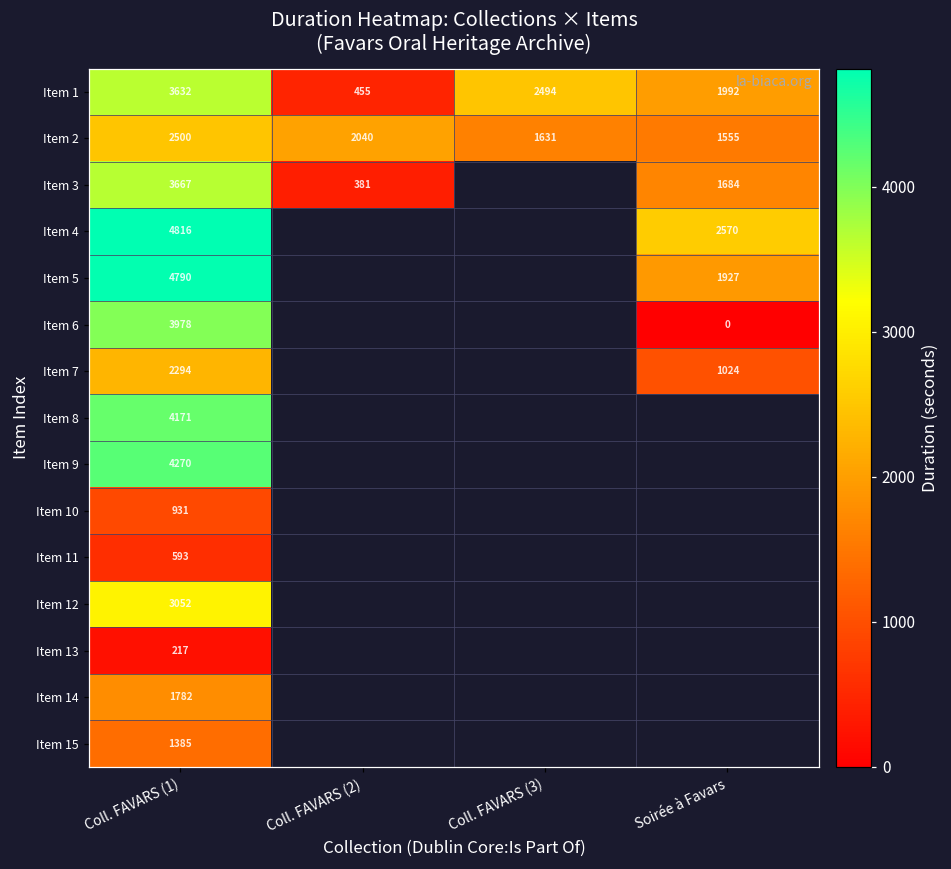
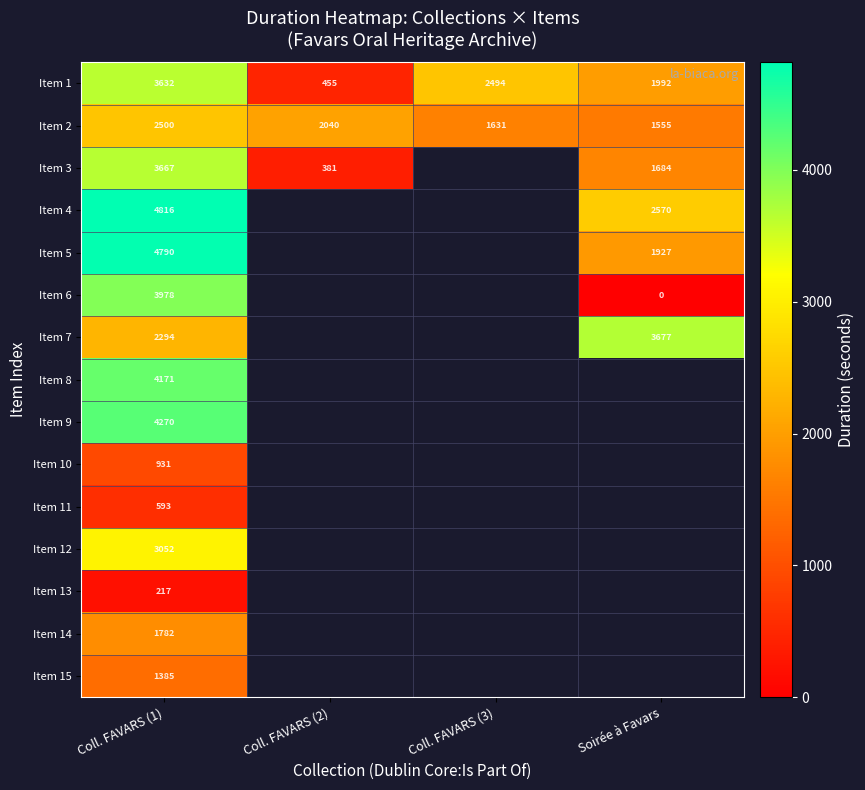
  {
    "Item 1": {
      "Coll. FAVARS (1)": 3632,
      "Coll. FAVARS (2)": 455,
      "Coll. FAVARS (3)": 2494
    },
    "Item 2": {
      "Coll. FAVARS (1)": 2500,
      "Coll. FAVARS (2)": 2040,
      "Coll. FAVARS (3)": 1631,
      "Soirée à Favars": 1555
    },
    "Item 3": {
      "Coll. FAVARS (1)": 3667,
      "Coll. FAVARS (2)": 381,
      "Soirée à Favars": 1684
    },
    "Item 4": {
      "Coll. FAVARS (1)": 4816,
      "Soirée à Favars": 2570
    },
    "Item 5": {
      "Coll. FAVARS (1)": 4790,
      "Soirée à Favars": 1927
    },
    "Item 6": {
      "Coll. FAVARS (1)": 3978,
      "Soirée à Favars": 0
    },
    "Item 7": {
      "Coll. FAVARS (1)": 2294,
-     "Soirée à Favars": 1024
+     "Soirée à Favars": 3677
    },
    "Item 8": {
      "Coll. FAVARS (1)": 4171
    },
    "Item 9": {
      "Coll. FAVARS (1)": 4270
    },
    "Item 10": {
      "Coll. FAVARS (1)": 931
    },
    "Item 11": {
      "Coll. FAVARS (1)": 593
    },
    "Item 12": {
      "Coll. FAVARS (1)": 3052
    },
    "Item 13": {
      "Coll. FAVARS (1)": 217
    },
    "Item 14": {
      "Coll. FAVARS (1)": 1782
    },
    "Item 15": {
      "Coll. FAVARS (1)": 1385
    }
  }
